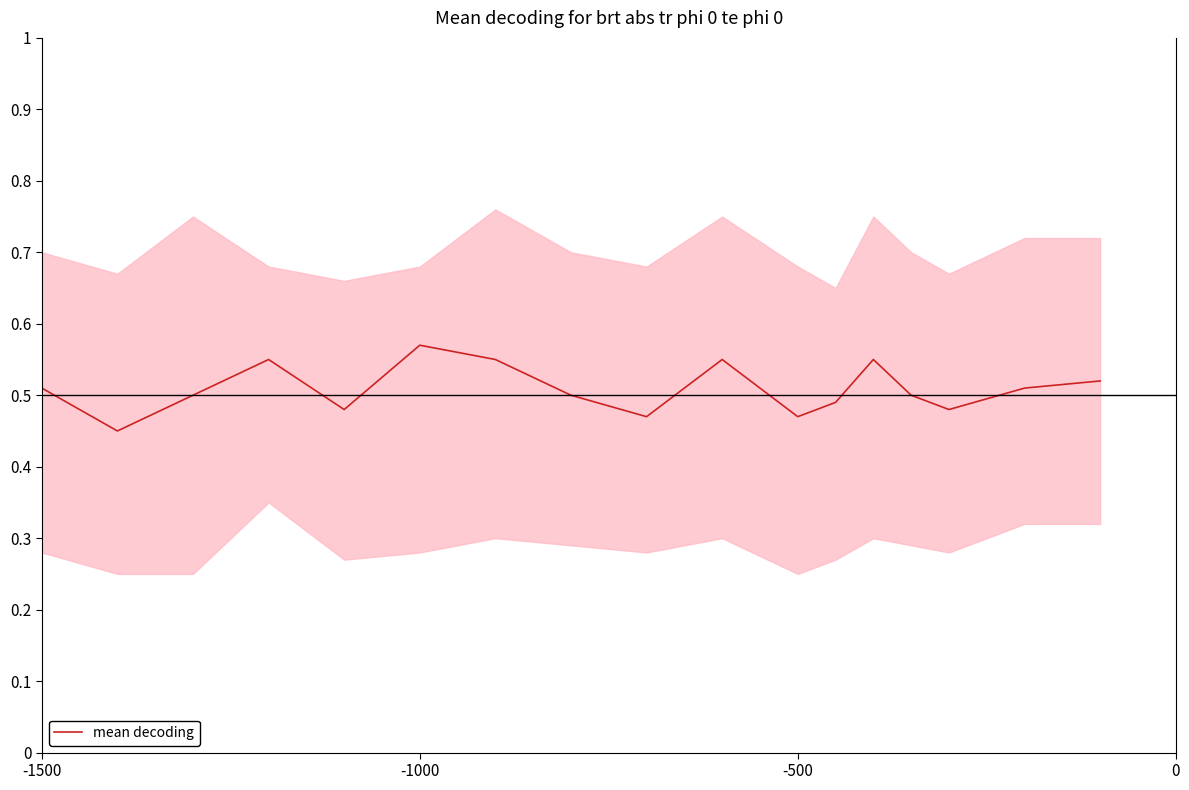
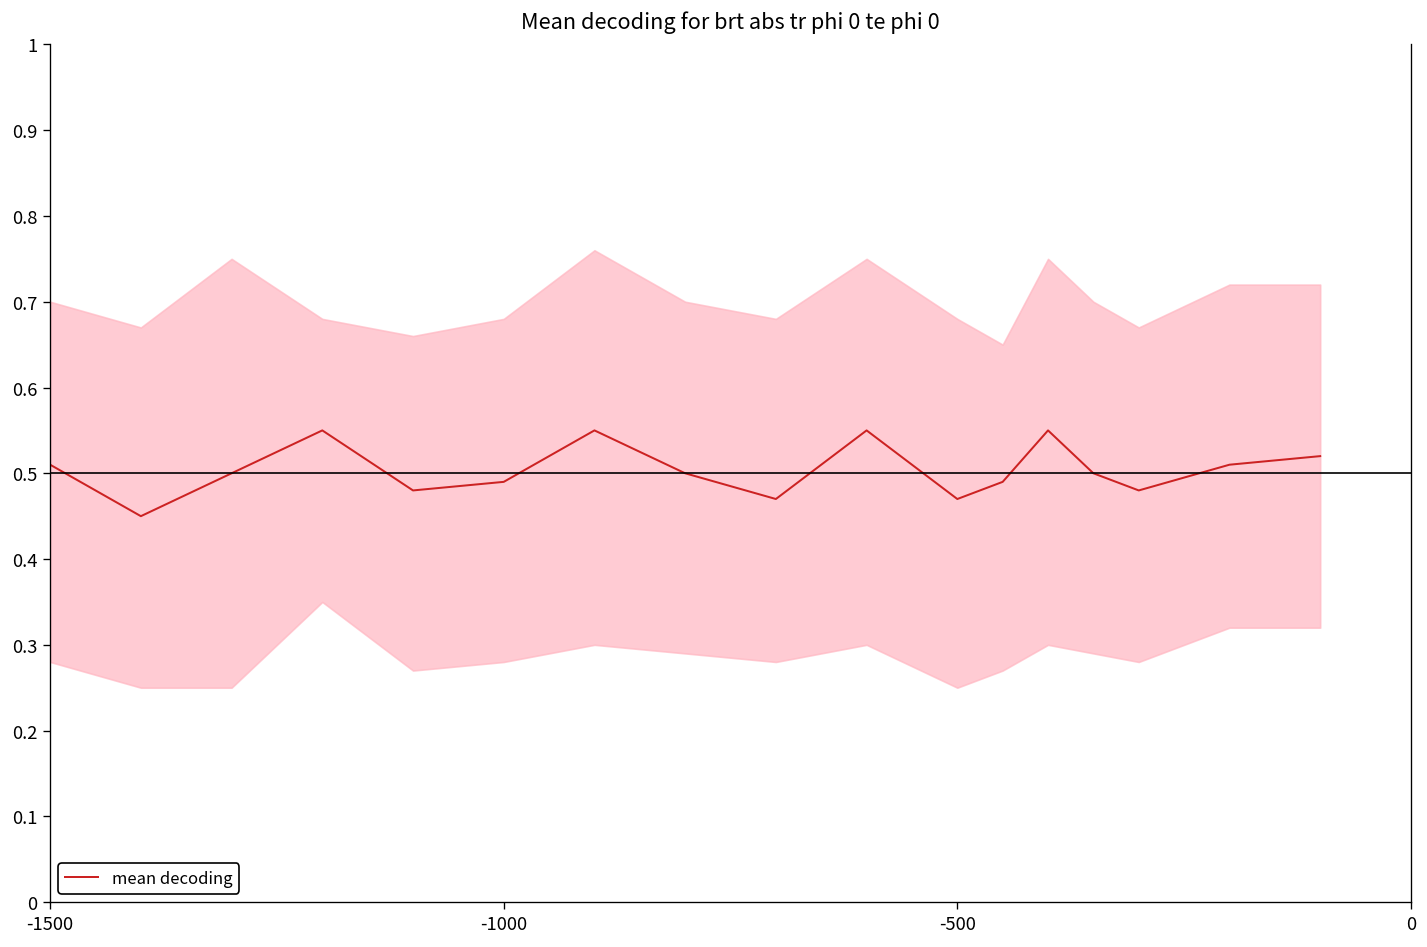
  {
    "mean decoding": {
      "-1500": 0.51,
-     "-1000": 0.57,
+     "-1000": 0.49,
      "-500": 0.47
    }
  }
